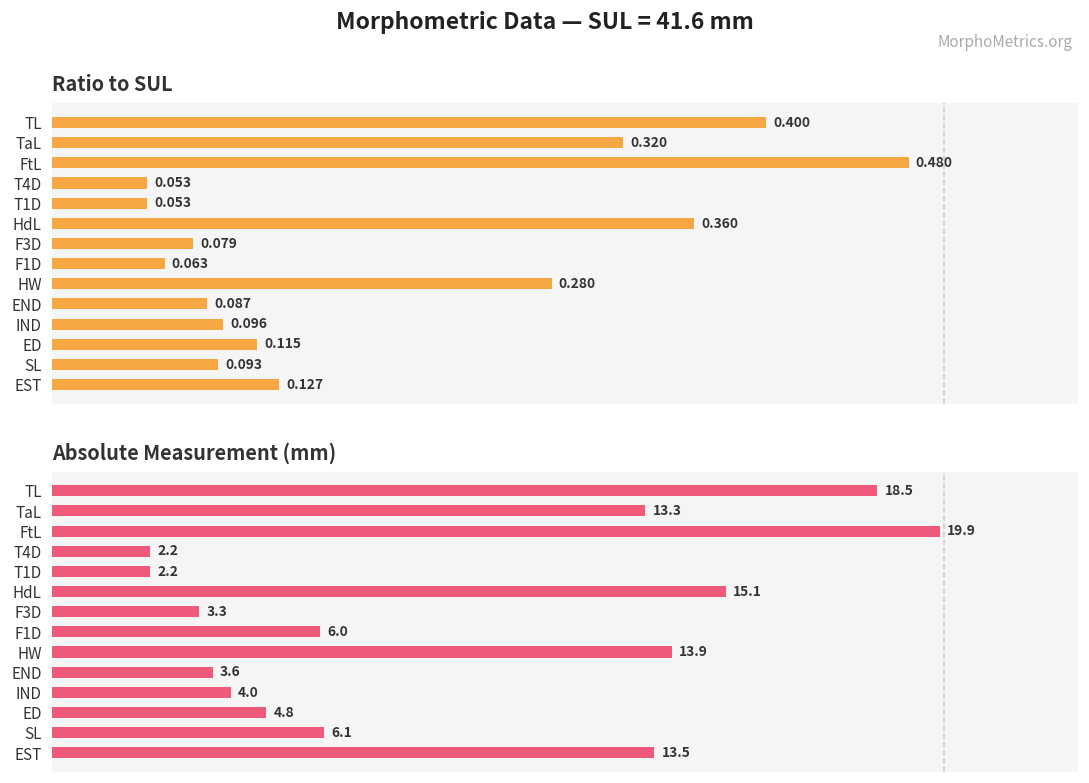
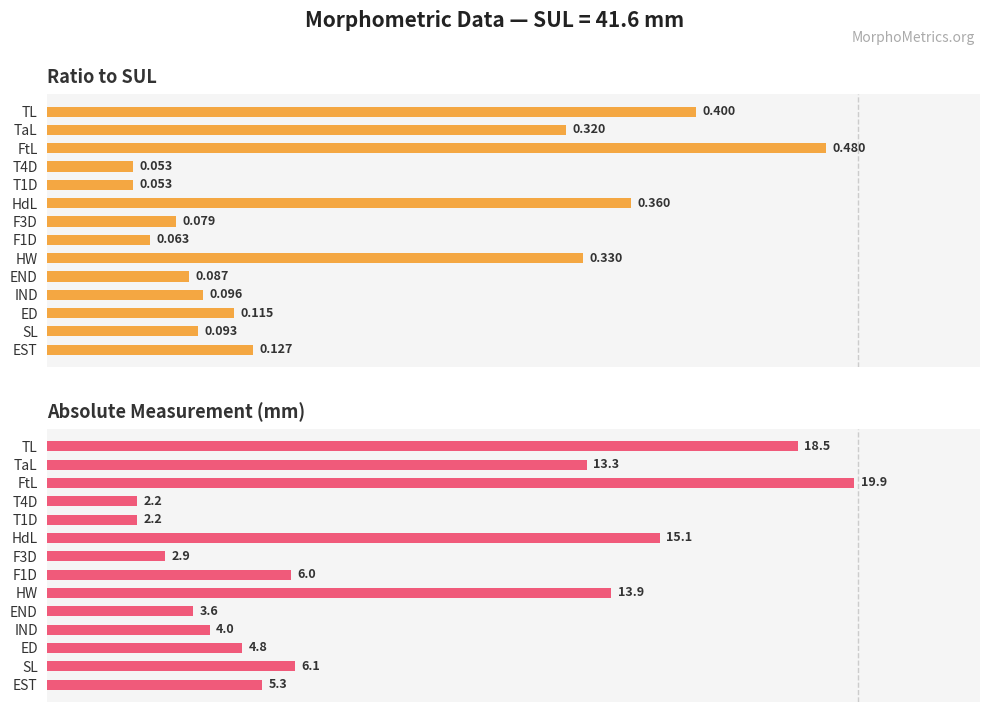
  {
    "Ratio to SUL": {
-     "HW": 0.280
+     "HW": 0.330
    },
    "Absolute Measurement (mm)": {
-     "F3D": 3.3,
-     "EST": 13.5
+     "F3D": 2.9,
+     "EST": 5.3
    }
  }
